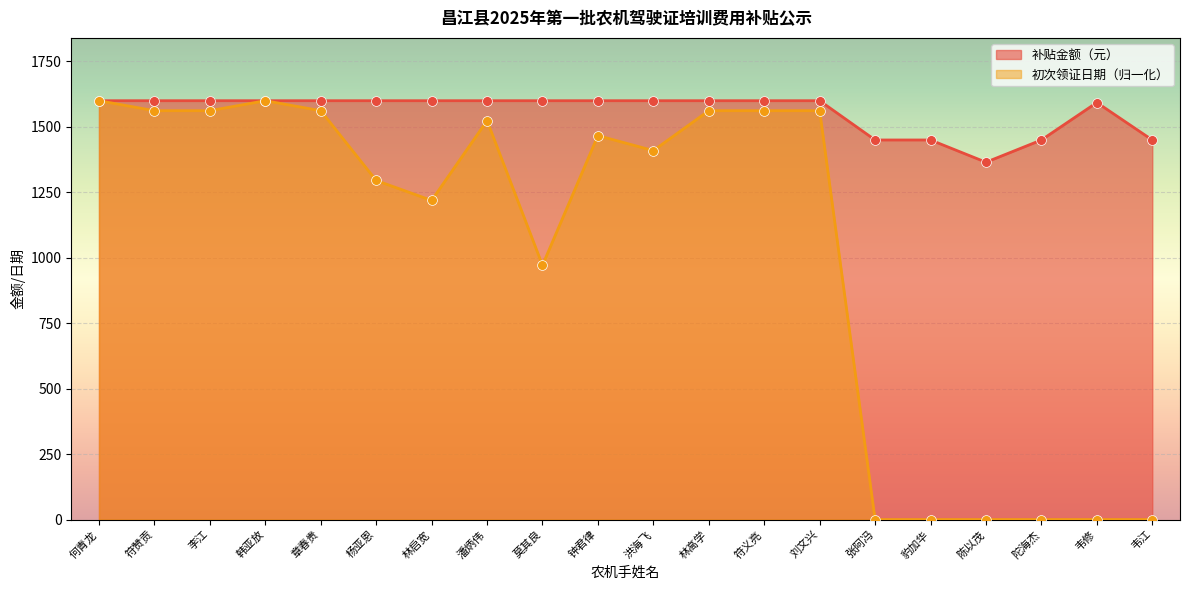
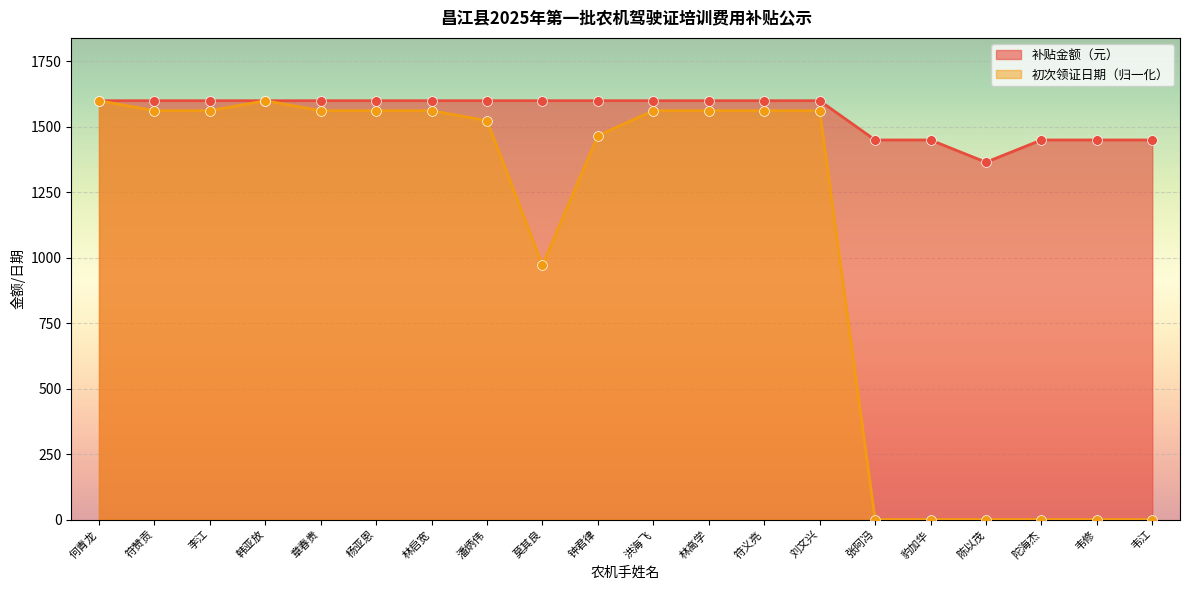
  {
    "补贴金额（元）": {
      "符赞贡": 1600,
      "李江": 1600,
      "章春贵": 1600,
      "杨亚恩": 1600,
      "林启宽": 1600,
      "潘炳伟": 1600,
      "莫其良": 1600,
      "钟君律": 1600,
      "洪海飞": 1600,
      "林高学": 1600,
      "符义亮": 1600,
      "刘文兴": 1600,
      "张阿冯": 1450,
      "豹加华": 1450,
      "陈以茂": 1370,
      "陀海杰": 1450,
-     "韦修": 1590,
+     "韦修": 1450,
      "韦江": 1450
    },
    "初次领证日期（归一化）": {
      "符赞贡": 1560,
      "李江": 1560,
      "章春贵": 1560,
-     "杨亚恩": 1300,
-     "林启宽": 1220,
+     "杨亚恩": 1560,
+     "林启宽": 1560,
      "潘炳伟": 1520,
      "莫其良": 970,
      "钟君律": 1470,
-     "洪海飞": 1410,
+     "洪海飞": 1560,
      "林高学": 1560,
      "符义亮": 1560,
      "刘文兴": 1560,
      "张阿冯": 0,
      "豹加华": 0,
      "陈以茂": 0,
      "陀海杰": 0,
      "韦修": 0,
      "韦江": 0
    }
  }
